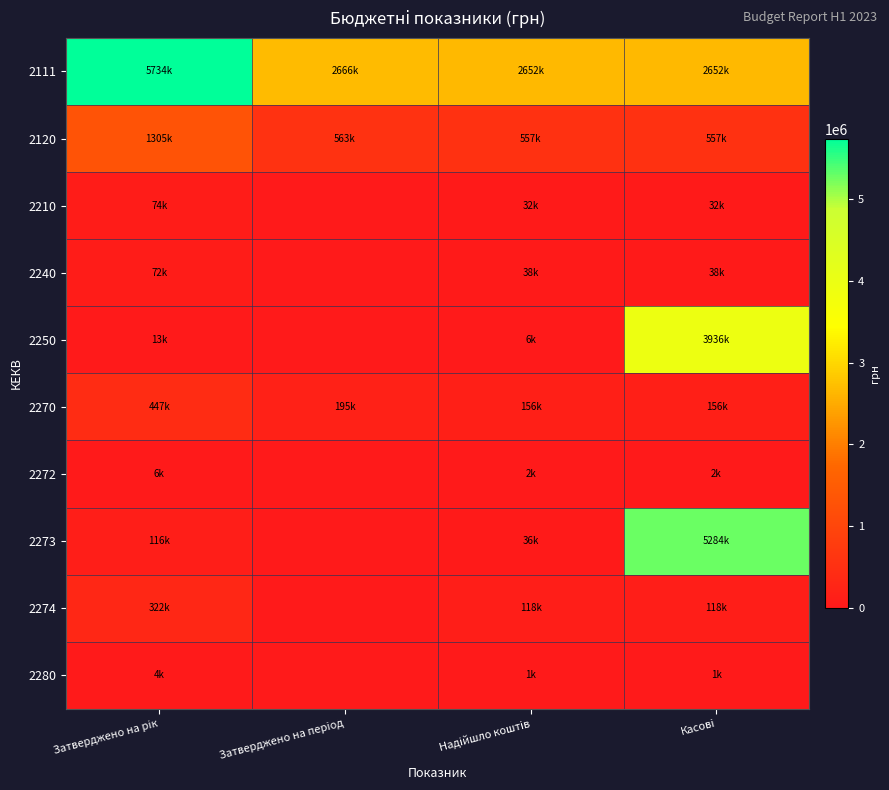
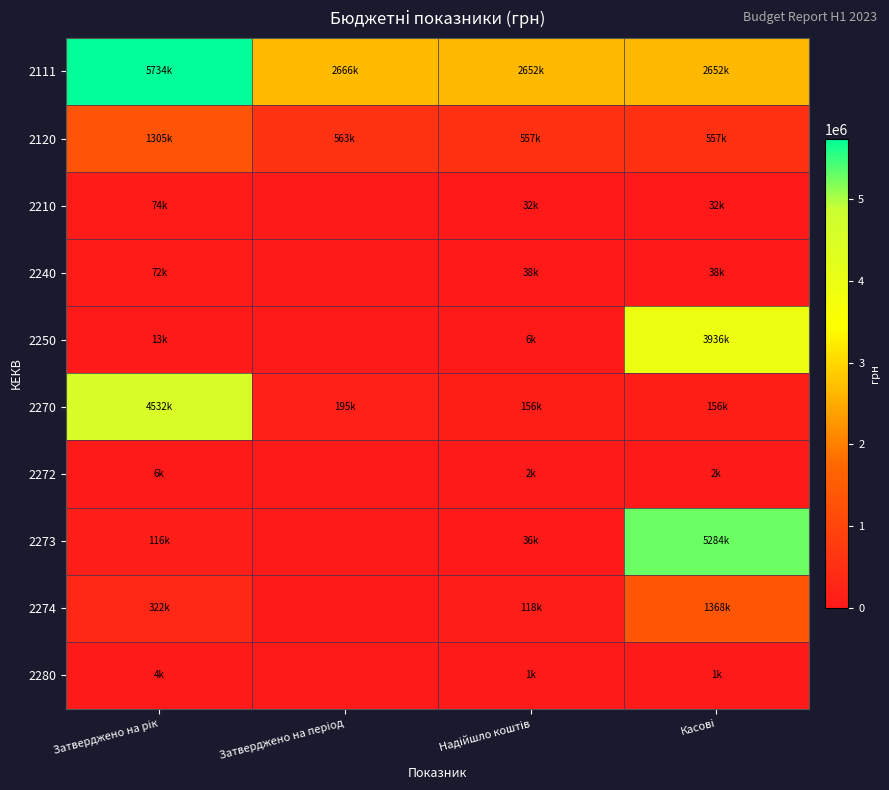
  {
    "2111": {
      "Затверджено на рік": "5734k",
      "Затверджено на період": "2666k",
      "Надійшло коштів": "2652k",
      "Касові": "2652k"
    },
    "2120": {
      "Затверджено на рік": "1305k",
      "Затверджено на період": "563k",
      "Надійшло коштів": "557k",
      "Касові": "557k"
    },
    "2210": {
      "Затверджено на рік": "74k",
      "Надійшло коштів": "32k",
      "Касові": "32k"
    },
    "2240": {
      "Затверджено на рік": "72k",
      "Надійшло коштів": "38k",
      "Касові": "38k"
    },
    "2250": {
      "Затверджено на рік": "13k",
      "Надійшло коштів": "6k",
      "Касові": "3936k"
    },
    "2270": {
-     "Затверджено на рік": "447k",
+     "Затверджено на рік": "4532k",
      "Затверджено на період": "195k",
      "Надійшло коштів": "156k",
      "Касові": "156k"
    },
    "2272": {
      "Затверджено на рік": "6k",
      "Надійшло коштів": "2k",
      "Касові": "2k"
    },
    "2273": {
      "Затверджено на рік": "116k",
      "Надійшло коштів": "36k",
      "Касові": "5284k"
    },
    "2274": {
      "Затверджено на рік": "322k",
      "Надійшло коштів": "118k",
-     "Касові": "118k"
+     "Касові": "1368k"
    },
    "2280": {
      "Затверджено на рік": "4k",
      "Надійшло коштів": "1k",
      "Касові": "1k"
    }
  }
